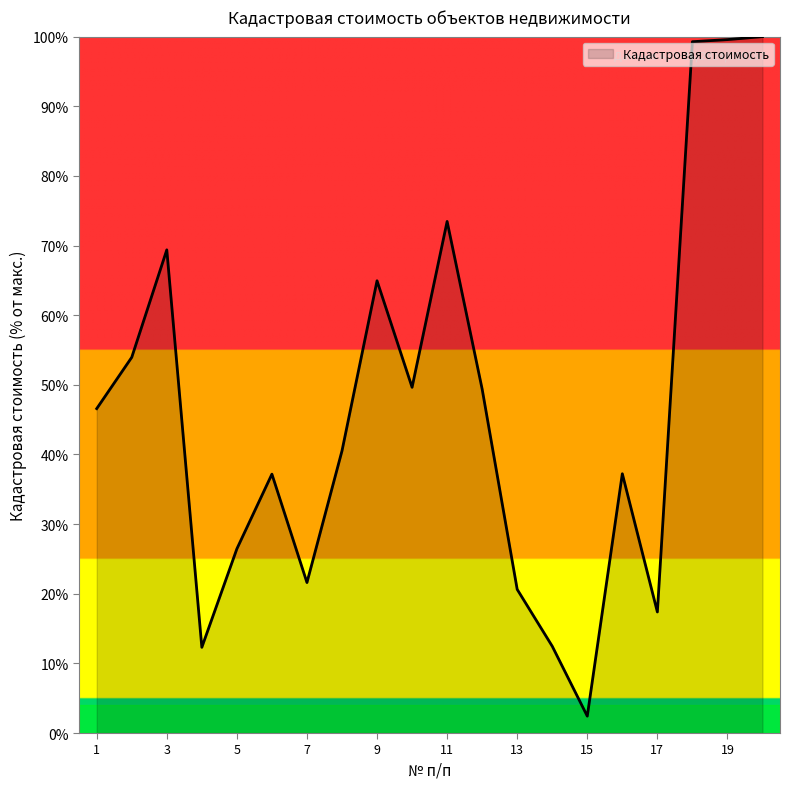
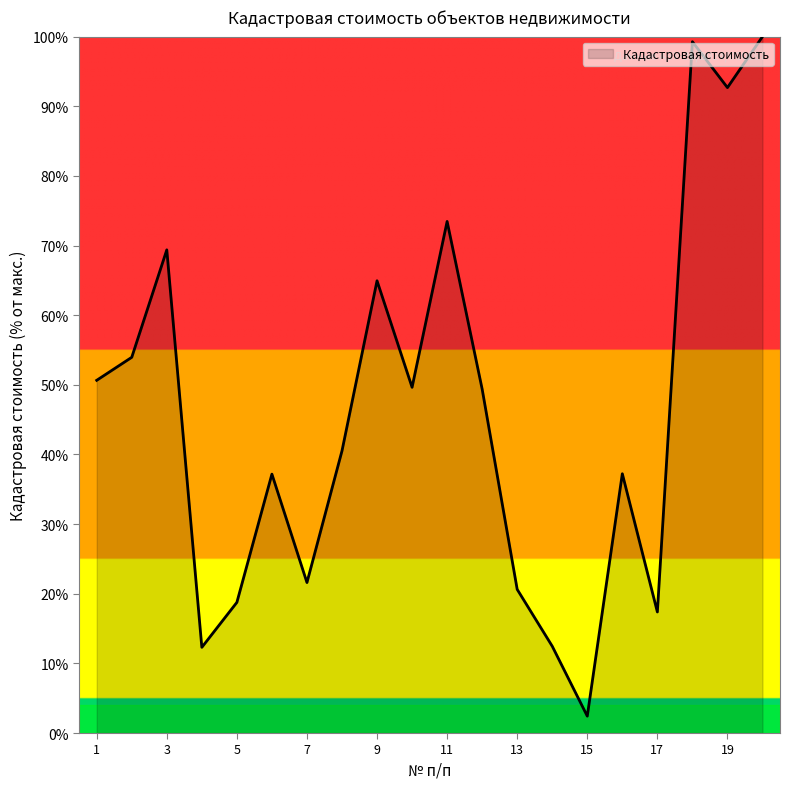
  {
-   "1": "47%",
+   "1": "51%",
    "3": "69%",
-   "5": "26%",
+   "5": "19%",
    "7": "22%",
    "9": "65%",
    "11": "73%",
    "13": "21%",
    "15": "2%",
    "17": "17%",
-   "19": "100%"
+   "19": "93%"
  }
